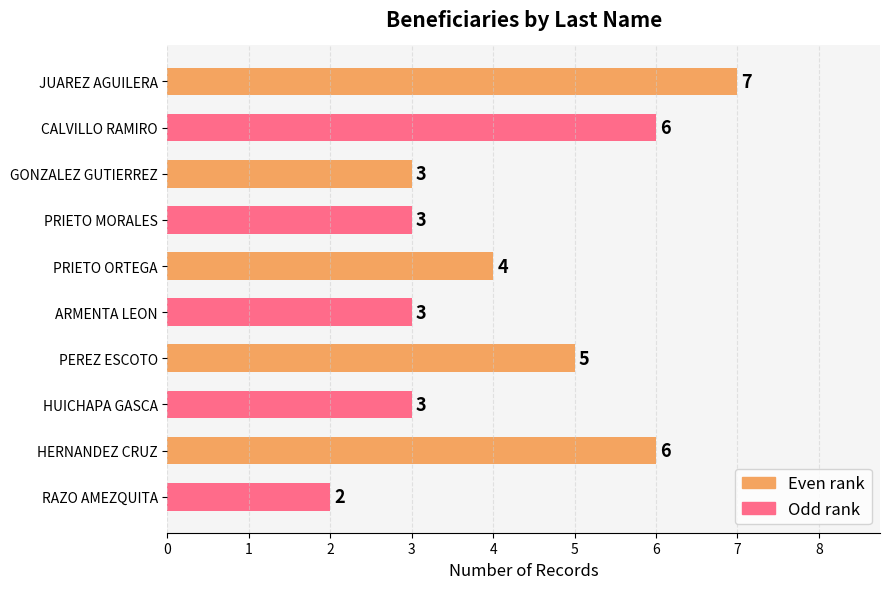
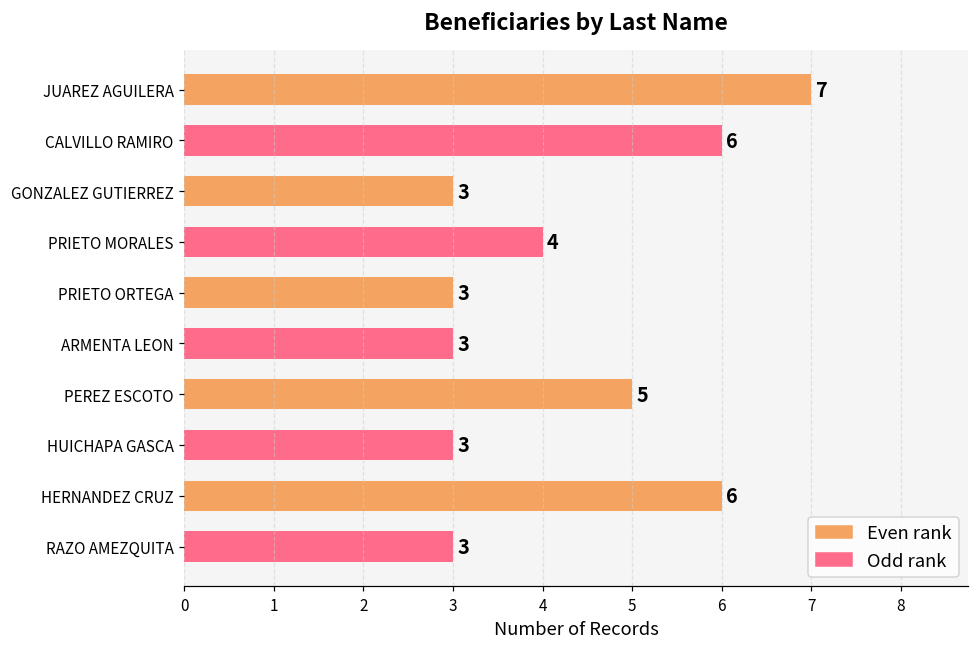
  {
    "JUAREZ AGUILERA": 7,
    "CALVILLO RAMIRO": 6,
    "GONZALEZ GUTIERREZ": 3,
-   "PRIETO MORALES": 3,
-   "PRIETO ORTEGA": 4,
+   "PRIETO MORALES": 4,
+   "PRIETO ORTEGA": 3,
    "ARMENTA LEON": 3,
    "PEREZ ESCOTO": 5,
    "HUICHAPA GASCA": 3,
    "HERNANDEZ CRUZ": 6,
-   "RAZO AMEZQUITA": 2
+   "RAZO AMEZQUITA": 3
  }
